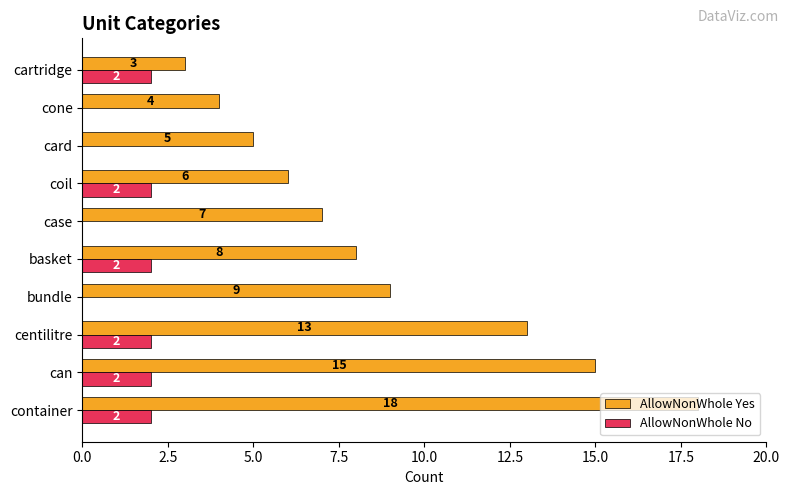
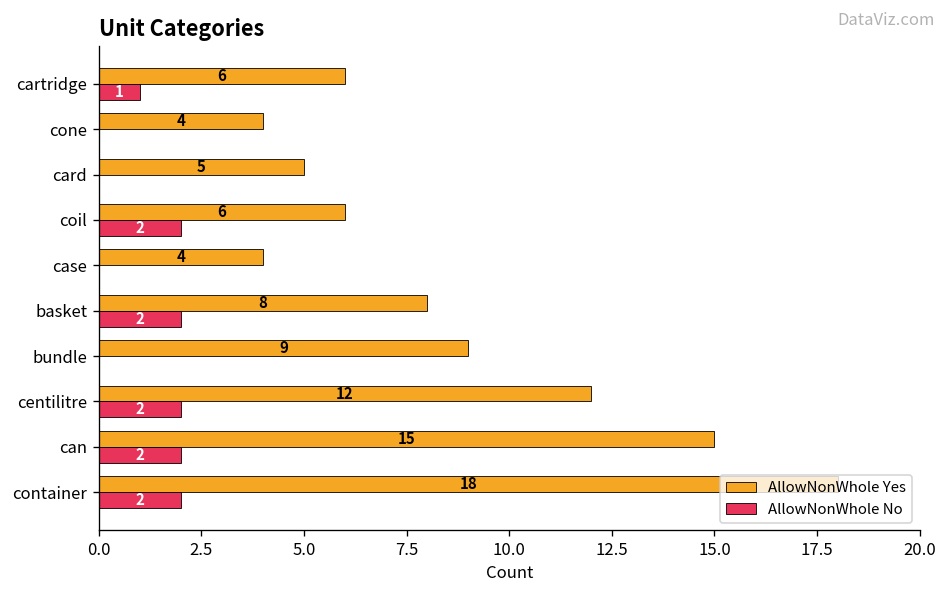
  {
    "AllowNonWhole Yes": {
-     "cartridge": 3,
+     "cartridge": 6,
      "cone": 4,
      "card": 5,
      "coil": 6,
-     "case": 7,
+     "case": 4,
      "basket": 8,
      "bundle": 9,
-     "centilitre": 13,
+     "centilitre": 12,
      "can": 15
    },
    "AllowNonWhole No": {
-     "cartridge": 2,
+     "cartridge": 1,
      "coil": 2,
      "basket": 2,
      "centilitre": 2,
      "can": 2,
      "container": 2
    }
  }
